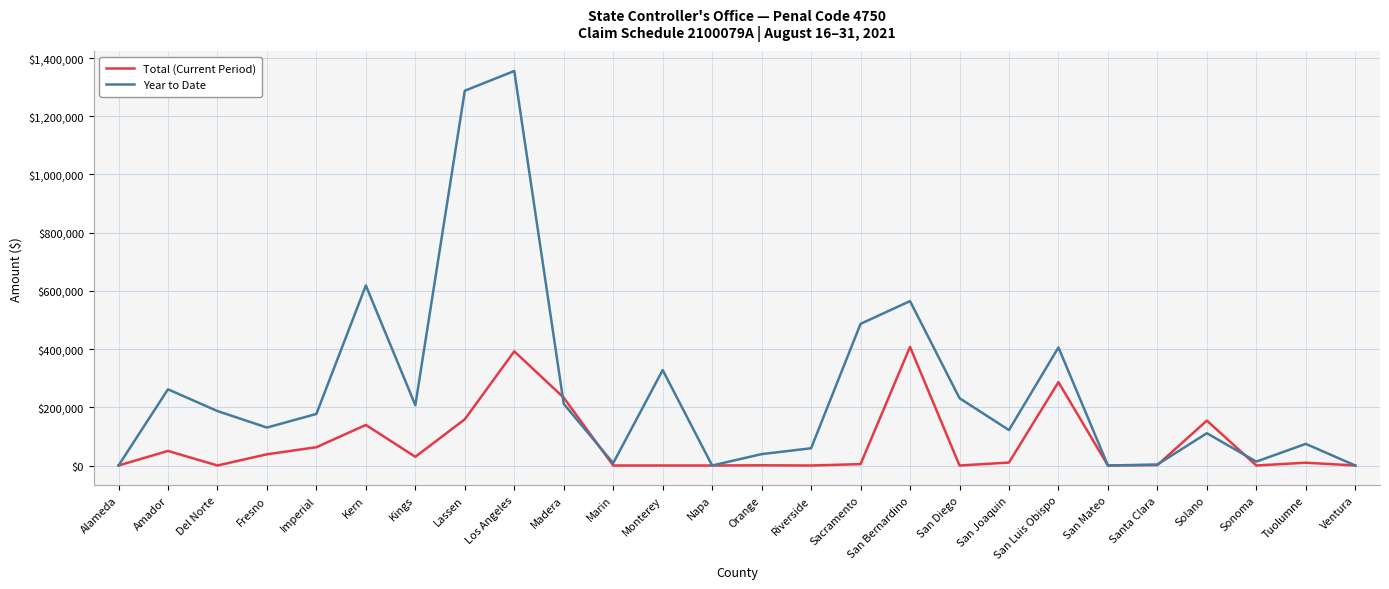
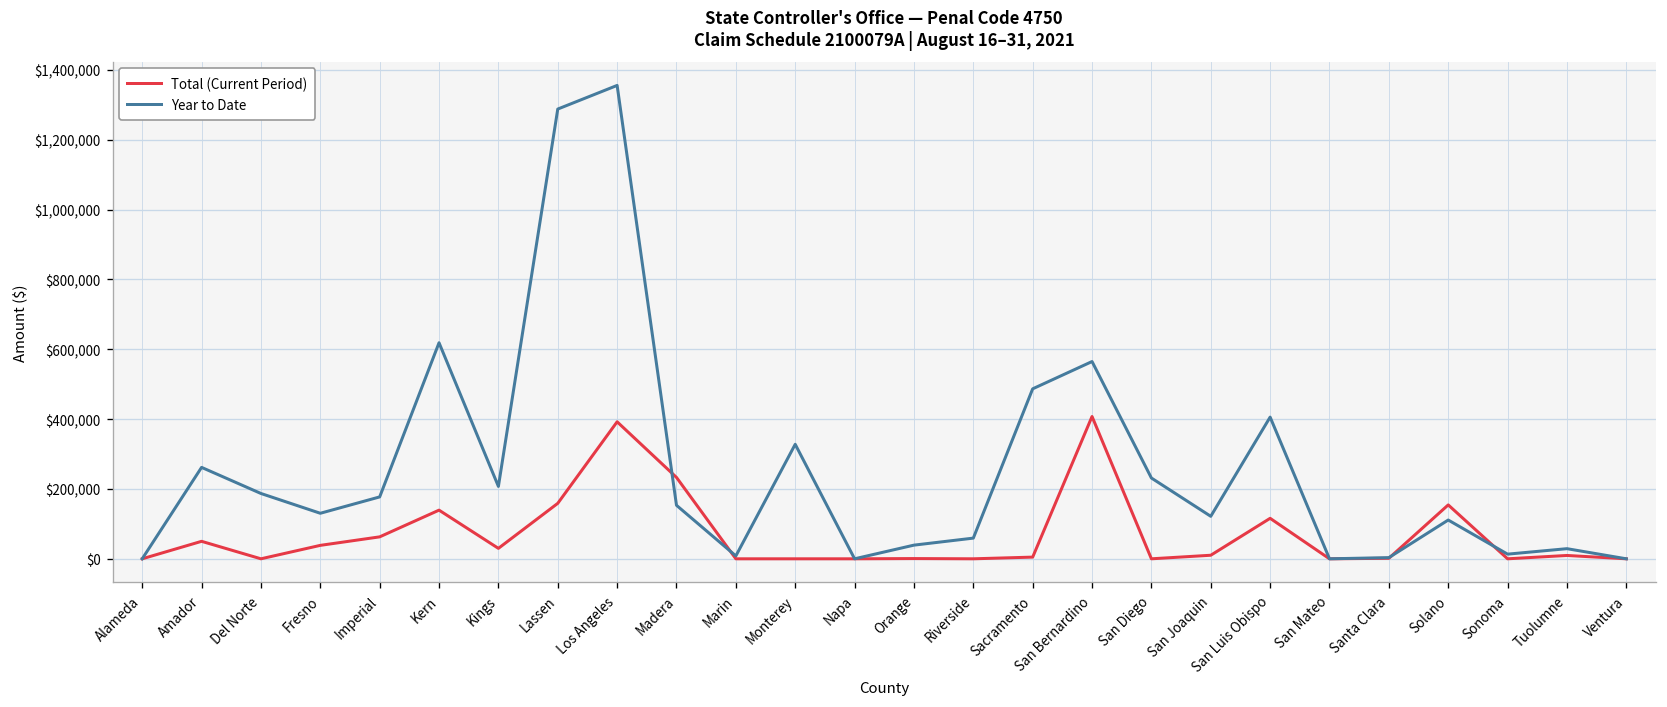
  {
    "Total (Current Period)": {
      "Amador": "$50,000",
      "Del Norte": "$0",
      "Fresno": "$40,000",
      "Imperial": "$60,000",
      "Kern": "$140,000",
      "Kings": "$30,000",
      "Lassen": "$160,000",
      "Los Angeles": "$390,000",
      "Madera": "$230,000",
      "Monterey": "$0",
      "Orange": "$0",
      "Riverside": "$0",
      "Sacramento": "$0",
      "San Bernardino": "$410,000",
      "San Diego": "$0",
      "San Joaquin": "$10,000",
-     "San Luis Obispo": "$290,000",
+     "San Luis Obispo": "$120,000",
      "Solano": "$150,000",
      "Sonoma": "$0",
      "Tuolumne": "$10,000"
    },
    "Year to Date": {
      "Amador": "$260,000",
      "Del Norte": "$190,000",
      "Fresno": "$130,000",
      "Imperial": "$180,000",
      "Kern": "$620,000",
      "Kings": "$210,000",
      "Lassen": "$1,290,000",
      "Los Angeles": "$1,360,000",
-     "Madera": "$210,000",
+     "Madera": "$150,000",
      "Monterey": "$330,000",
      "Orange": "$40,000",
      "Riverside": "$60,000",
      "Sacramento": "$490,000",
      "San Bernardino": "$560,000",
      "San Diego": "$230,000",
      "San Joaquin": "$120,000",
      "San Luis Obispo": "$410,000",
      "Solano": "$110,000",
      "Sonoma": "$10,000",
-     "Tuolumne": "$70,000"
+     "Tuolumne": "$30,000"
    }
  }
